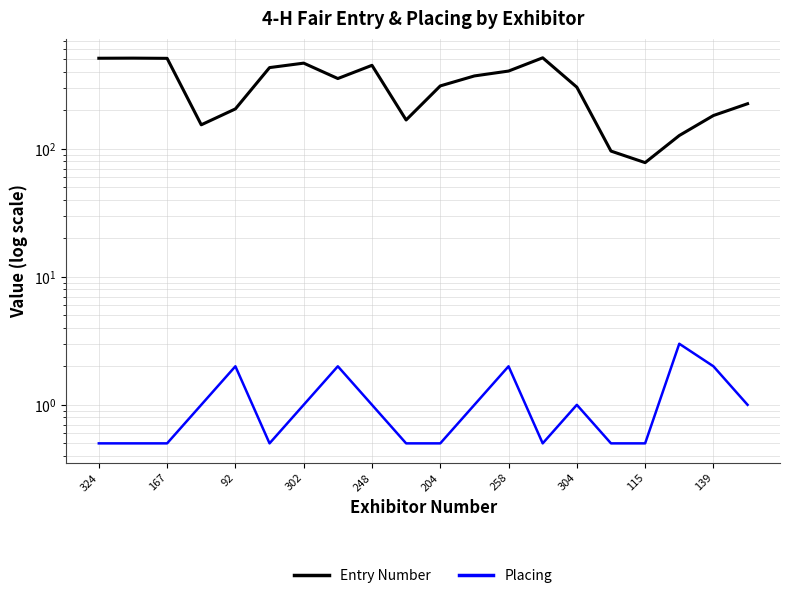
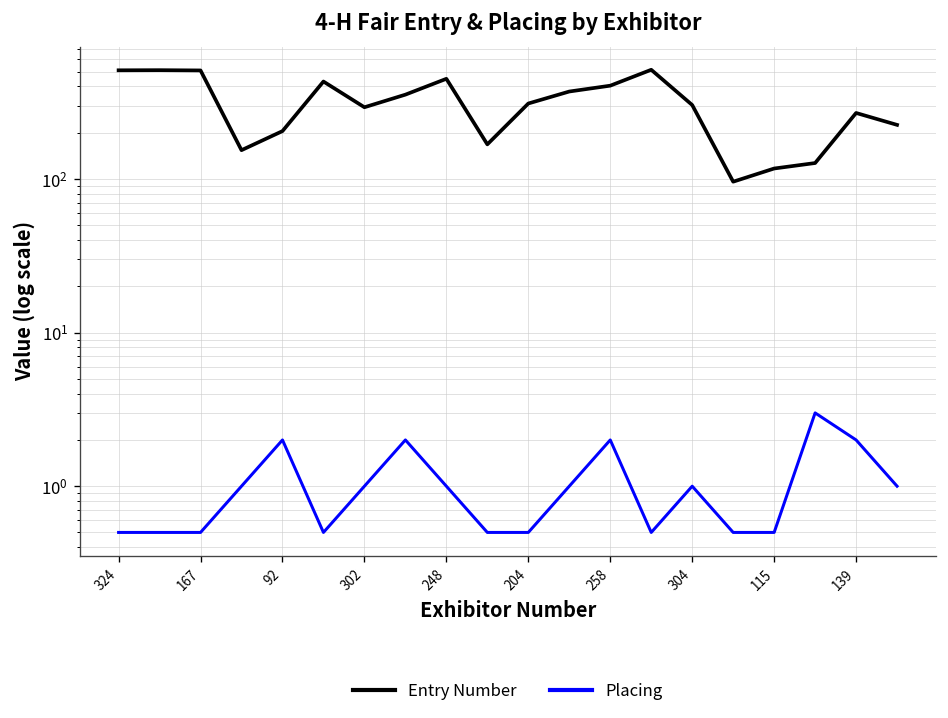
  {
    "Entry Number": {
      "324": 510,
      "167": 510,
      "92": 210,
-     "302": 470,
+     "302": 290,
      "248": 450,
      "204": 310,
      "258": 410,
      "304": 300,
-     "115": 80,
-     "139": 180
+     "115": 120,
+     "139": 270
    },
    "Placing": {
      "324": 0.50,
      "167": 0.50,
      "92": 2,
      "302": 1,
      "248": 1,
      "204": 0.50,
      "258": 2,
      "304": 1,
      "115": 0.50,
      "139": 2
    }
  }
